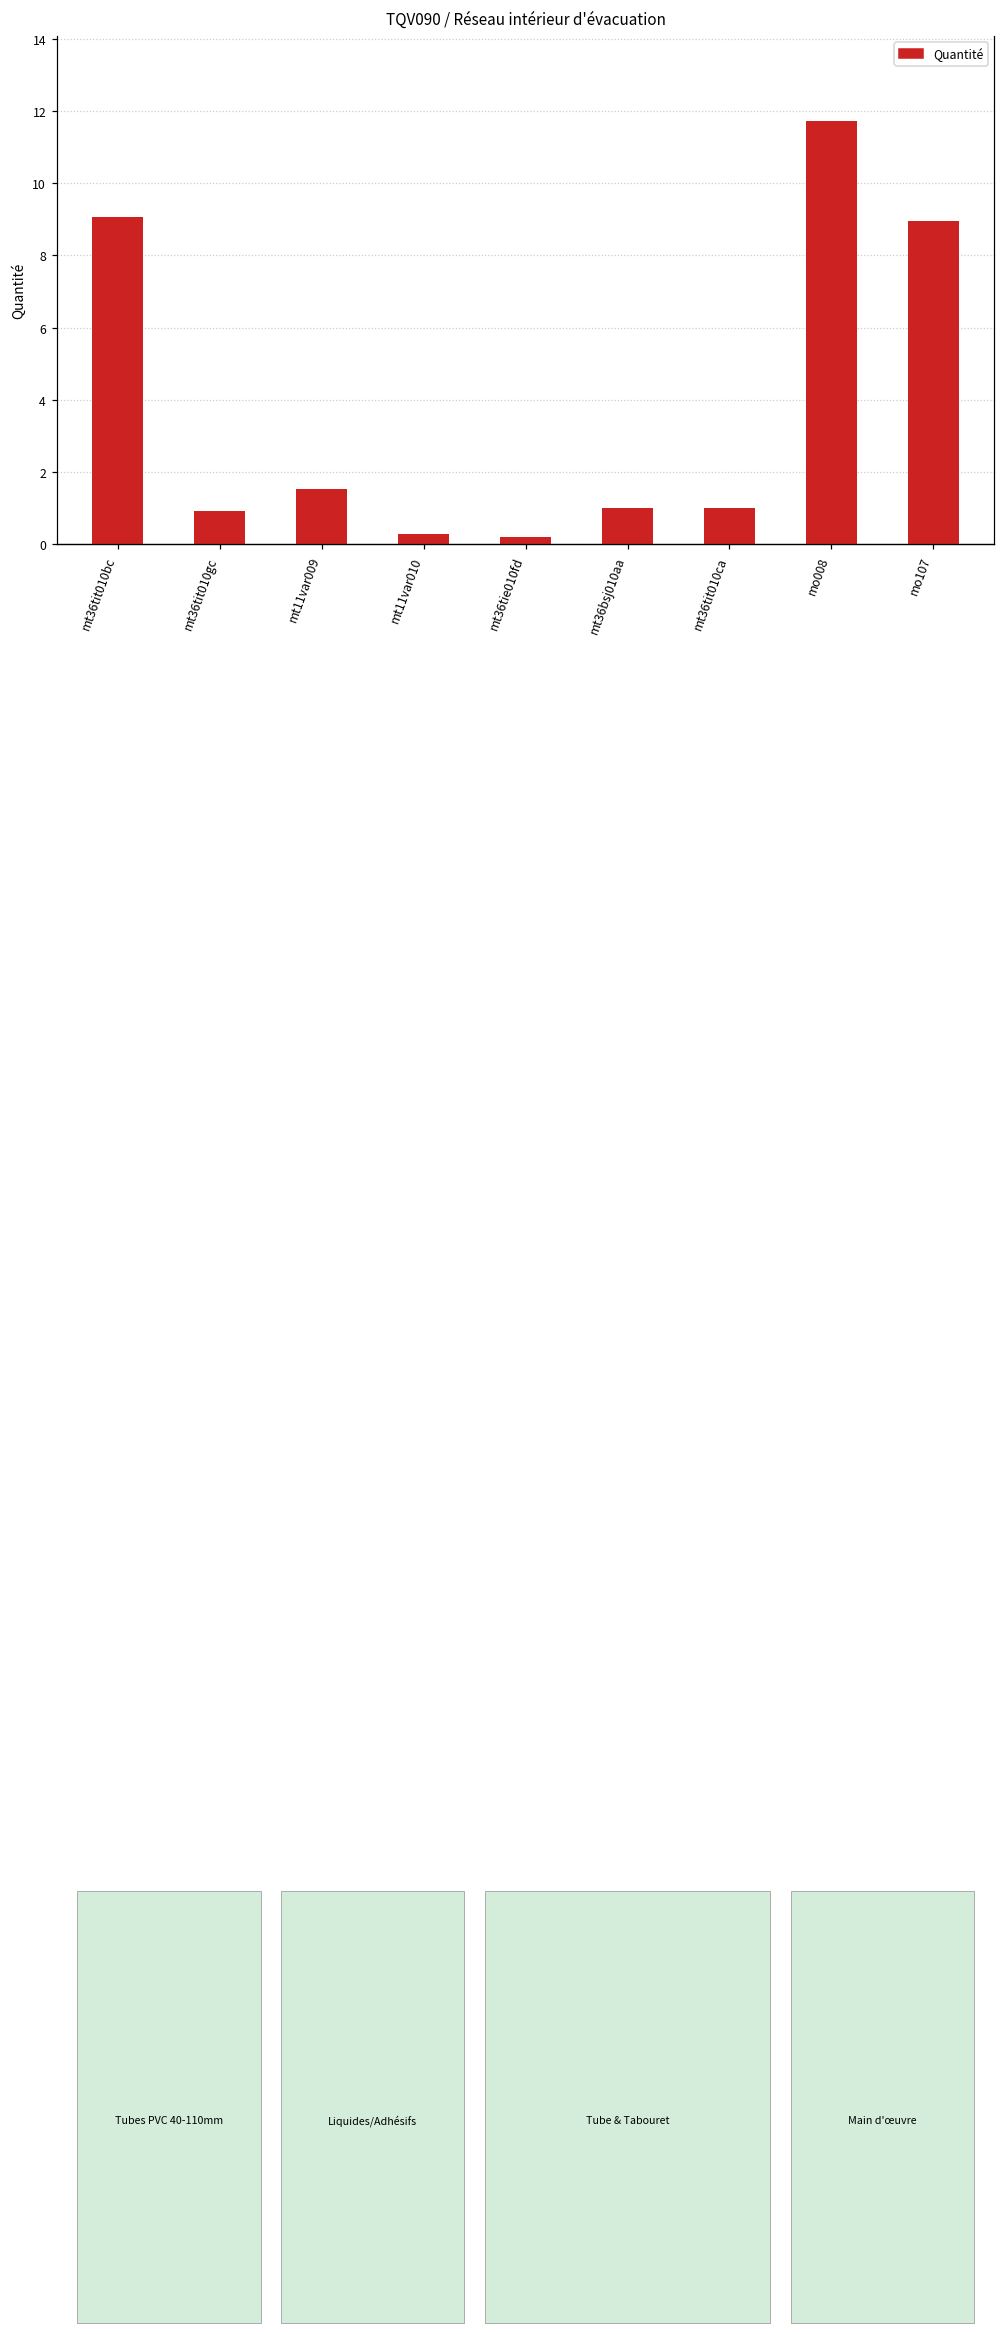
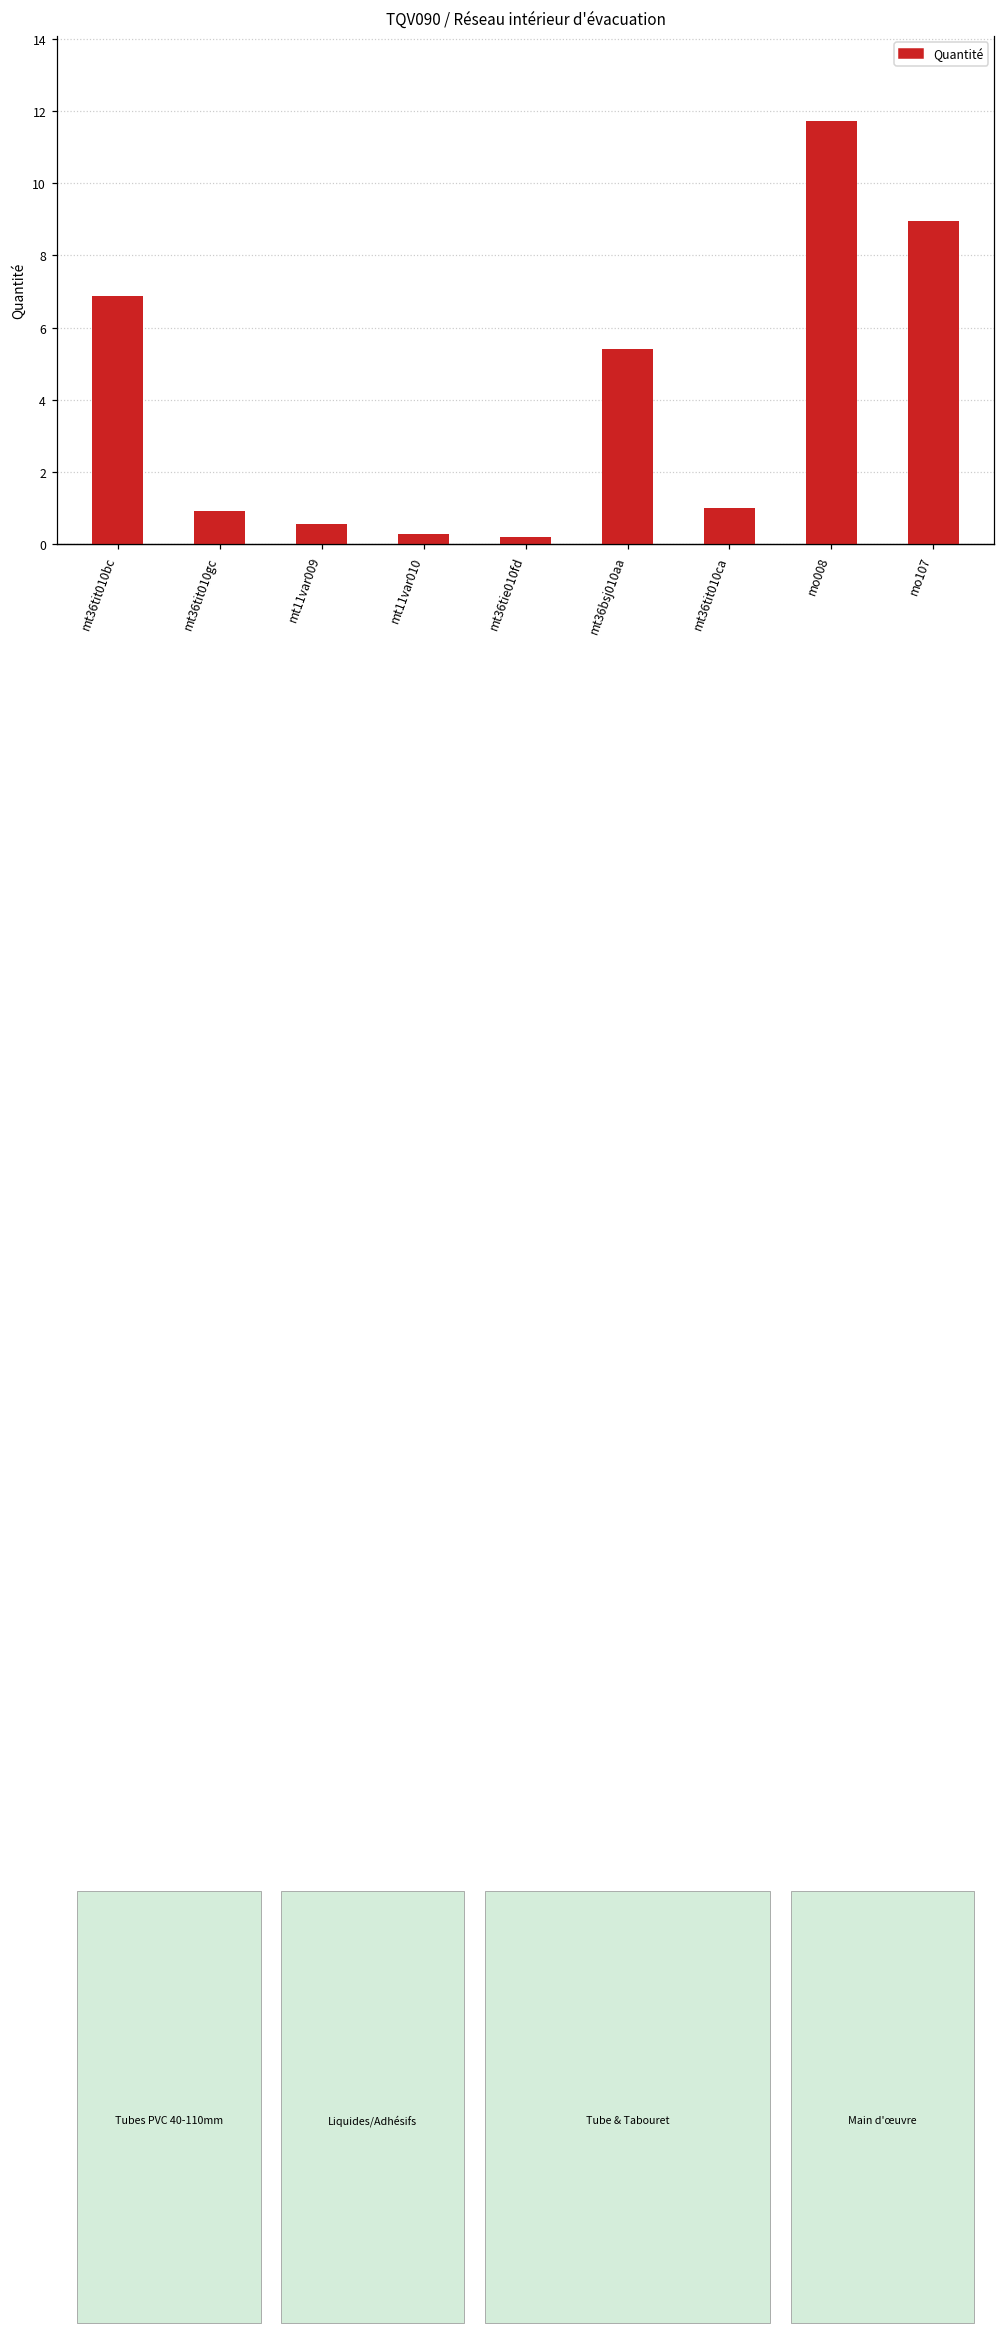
  {
-   "mt36tit010bc": 9.1,
+   "mt36tit010bc": 6.9,
    "mt36tit010gc": 0.9,
-   "mt11var009": 1.5,
+   "mt11var009": 0.6,
    "mt11var010": 0.3,
    "mt36tie010fd": 0.2,
-   "mt36bsj010aa": 1.0,
+   "mt36bsj010aa": 5.4,
    "mt36tit010ca": 1.0,
    "mo008": 11.7,
    "mo107": 8.9
  }
